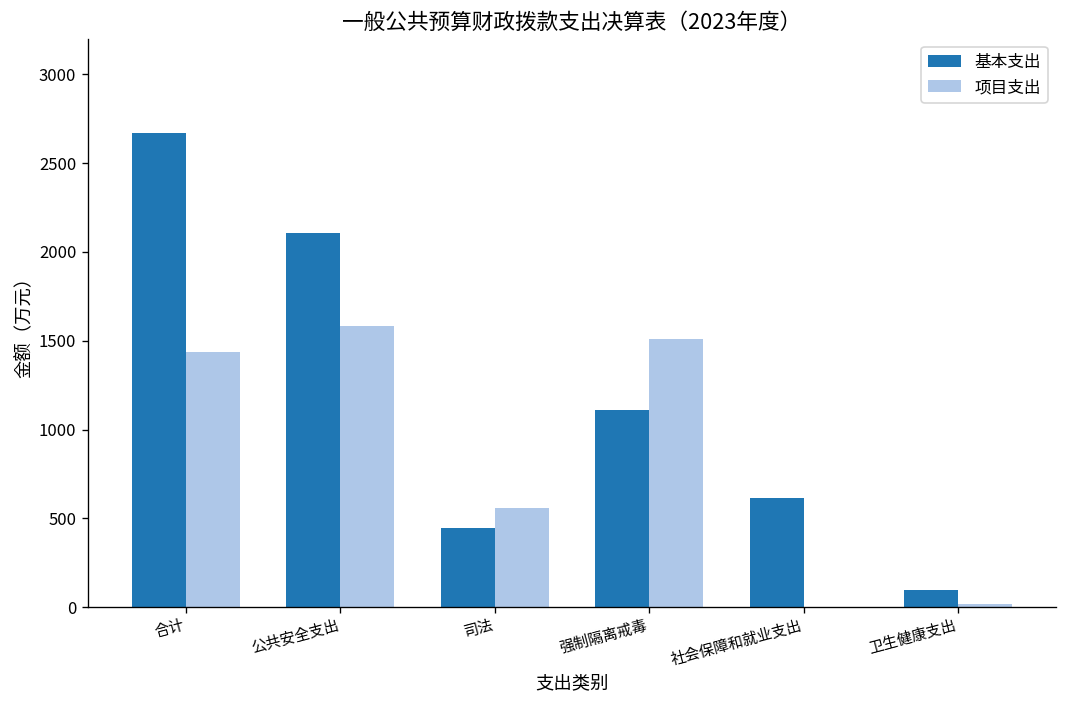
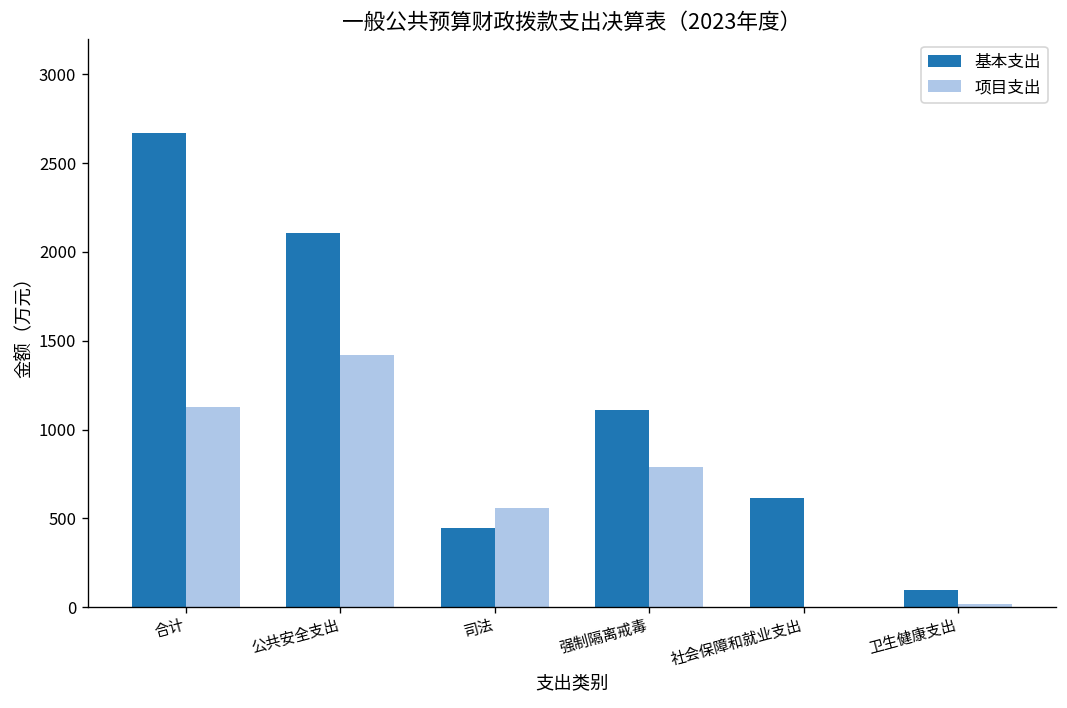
  {
    "基本支出": {
      "合计": 2670,
      "公共安全支出": 2100,
      "司法": 450,
      "强制隔离戒毒": 1110,
      "社会保障和就业支出": 610,
      "卫生健康支出": 100
    },
    "项目支出": {
-     "合计": 1440,
-     "公共安全支出": 1580,
+     "合计": 1130,
+     "公共安全支出": 1420,
      "司法": 560,
-     "强制隔离戒毒": 1510,
+     "强制隔离戒毒": 790,
      "社会保障和就业支出": 0,
      "卫生健康支出": 20
    }
  }
